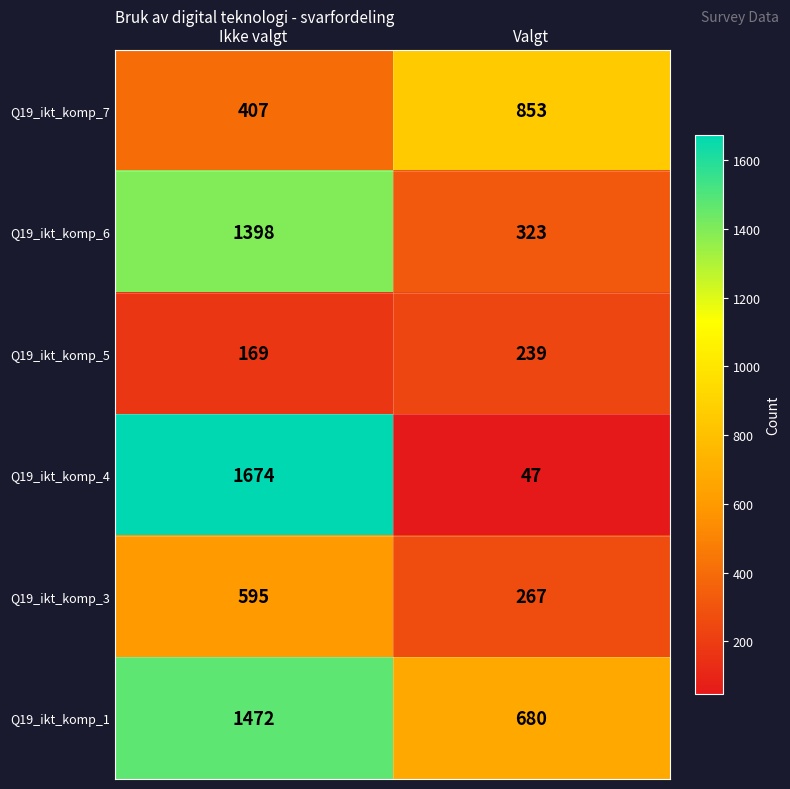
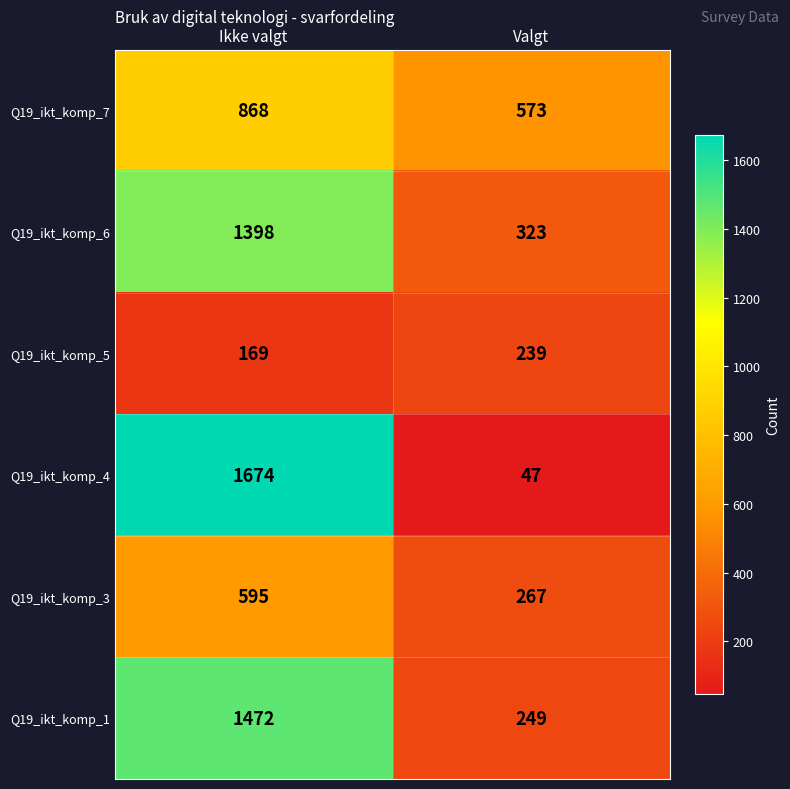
  {
    "Q19_ikt_komp_7": {
-     "Ikke valgt": 407,
-     "Valgt": 853
+     "Ikke valgt": 868,
+     "Valgt": 573
    },
    "Q19_ikt_komp_6": {
      "Ikke valgt": 1398,
      "Valgt": 323
    },
    "Q19_ikt_komp_5": {
      "Ikke valgt": 169,
      "Valgt": 239
    },
    "Q19_ikt_komp_4": {
      "Ikke valgt": 1674,
      "Valgt": 47
    },
    "Q19_ikt_komp_3": {
      "Ikke valgt": 595,
      "Valgt": 267
    },
    "Q19_ikt_komp_1": {
      "Ikke valgt": 1472,
-     "Valgt": 680
+     "Valgt": 249
    }
  }
